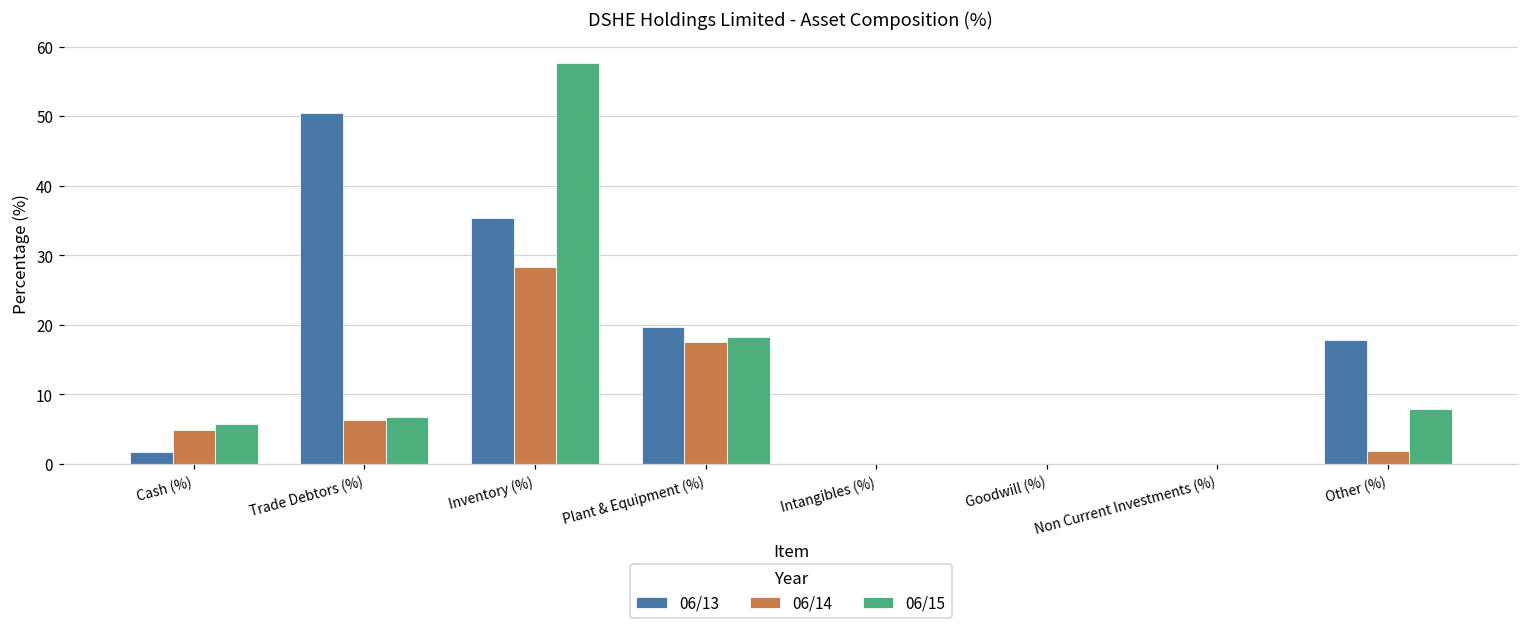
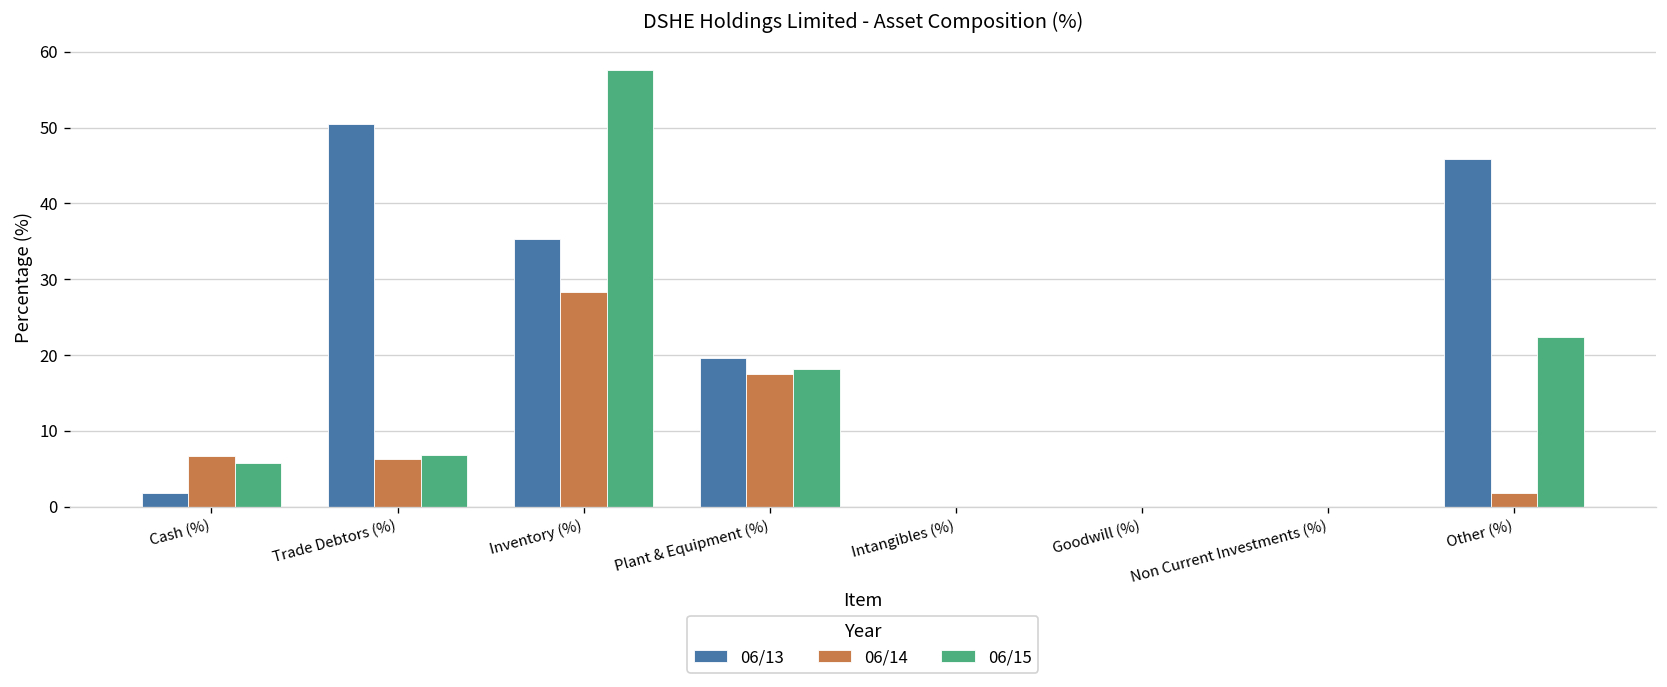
  {
    "06/13": {
      "Cash (%)": 2,
      "Trade Debtors (%)": 50,
      "Inventory (%)": 35,
      "Plant & Equipment (%)": 20,
      "Intangibles (%)": 0,
      "Goodwill (%)": 0,
      "Non Current Investments (%)": 0,
-     "Other (%)": 18
+     "Other (%)": 46
    },
    "06/14": {
-     "Cash (%)": 5,
+     "Cash (%)": 7,
      "Trade Debtors (%)": 6,
      "Inventory (%)": 28,
      "Plant & Equipment (%)": 17,
      "Intangibles (%)": 0,
      "Goodwill (%)": 0,
      "Non Current Investments (%)": 0,
      "Other (%)": 2
    },
    "06/15": {
      "Cash (%)": 6,
      "Trade Debtors (%)": 7,
      "Inventory (%)": 58,
      "Plant & Equipment (%)": 18,
      "Intangibles (%)": 0,
      "Goodwill (%)": 0,
      "Non Current Investments (%)": 0,
-     "Other (%)": 8
+     "Other (%)": 22
    }
  }
